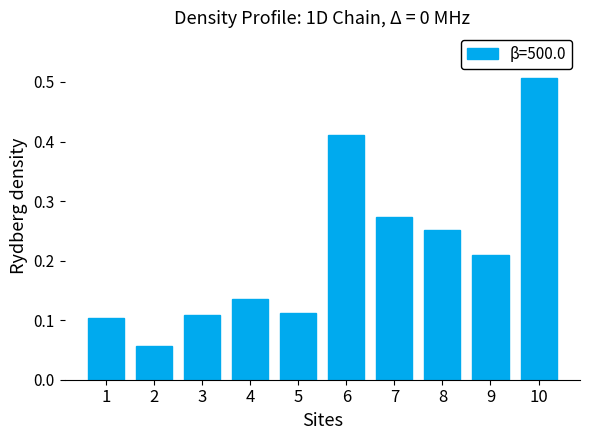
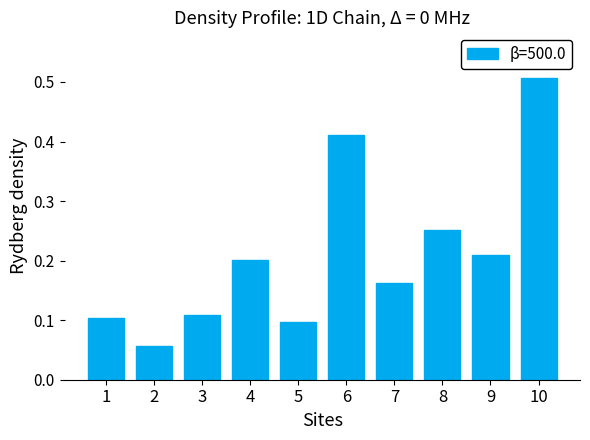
  {
    "1": 0.10,
    "2": 0.06,
    "3": 0.11,
-   "4": 0.13,
-   "5": 0.11,
+   "4": 0.20,
+   "5": 0.10,
    "6": 0.41,
-   "7": 0.27,
+   "7": 0.16,
    "8": 0.25,
    "9": 0.21,
    "10": 0.51
  }
